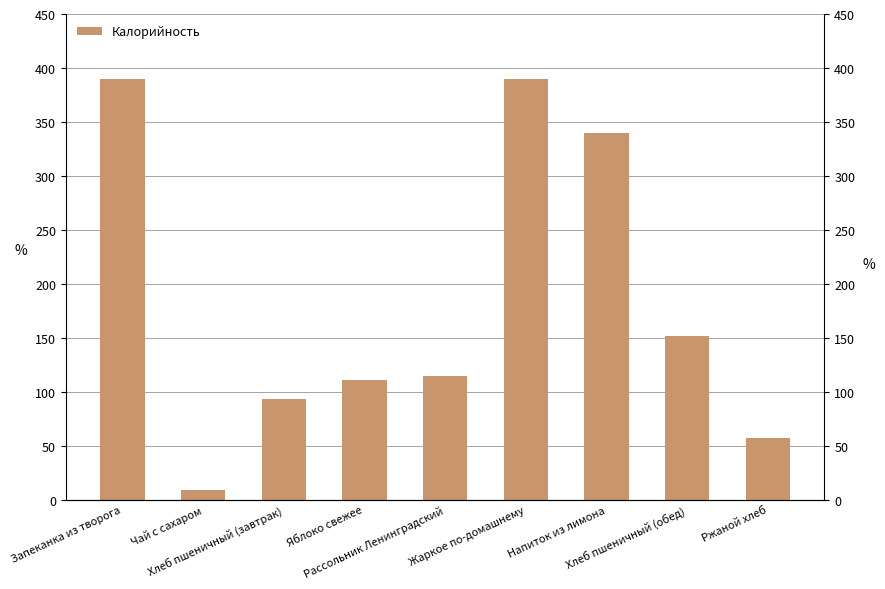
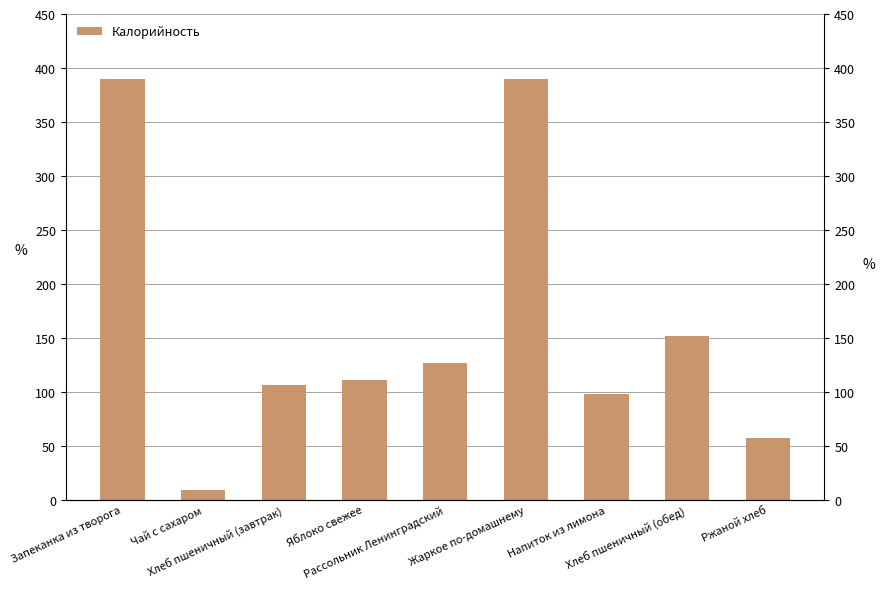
  {
    "Запеканка из творога": 390,
    "Чай с сахаром": 9,
-   "Хлеб пшеничный (завтрак)": 93,
+   "Хлеб пшеничный (завтрак)": 106,
    "Яблоко свежее": 111,
-   "Рассольник Ленинградский": 115,
+   "Рассольник Ленинградский": 127,
    "Жаркое по-домашнему": 390,
-   "Напиток из лимона": 340,
+   "Напиток из лимона": 98,
    "Хлеб пшеничный (обед)": 152,
    "Ржаной хлеб": 57
  }
